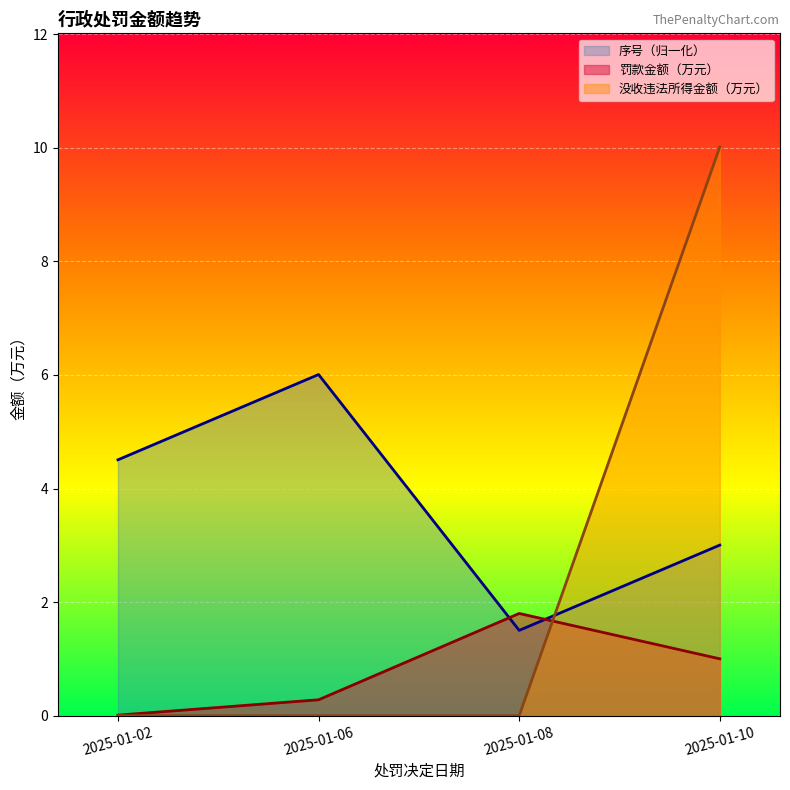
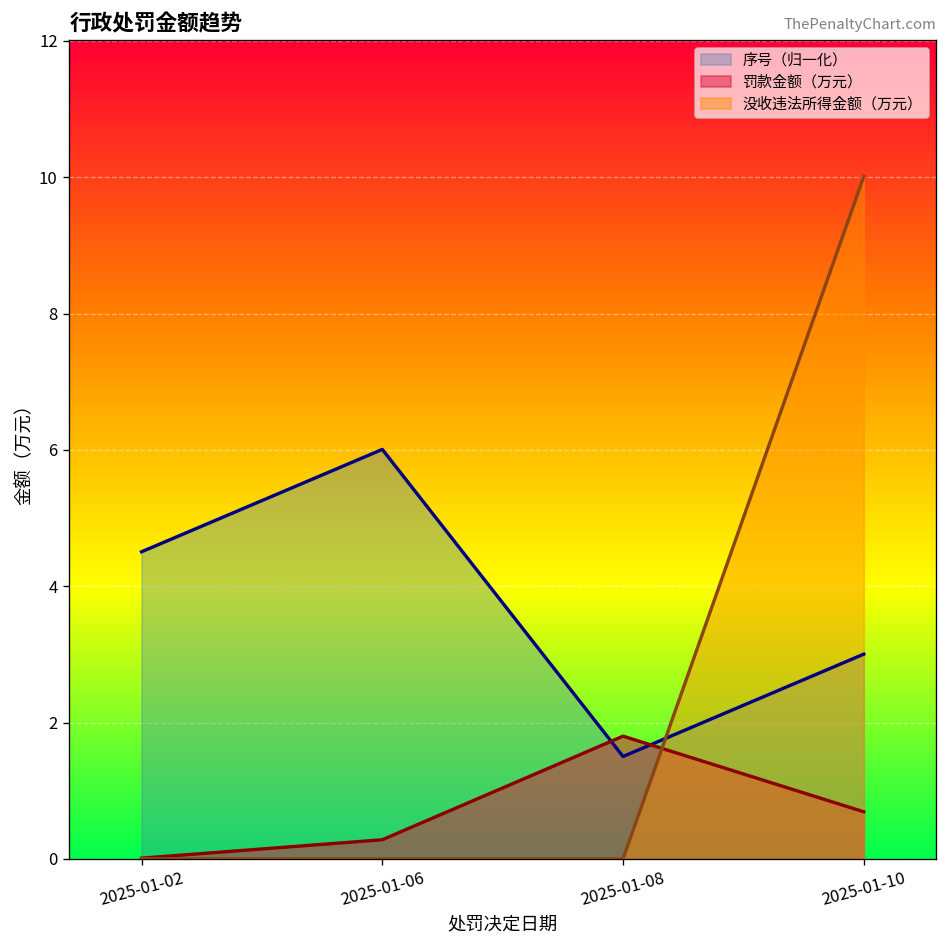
  {
    "序号（归一化）": {
      "2025-01-02": 4.5,
      "2025-01-06": 6.0,
      "2025-01-08": 1.5,
      "2025-01-10": 3.0
    },
    "罚款金额（万元）": {
      "2025-01-06": 0.3,
      "2025-01-08": 1.8,
-     "2025-01-10": 1.0
+     "2025-01-10": 0.7
    },
    "没收违法所得金额（万元）": {
      "2025-01-06": 0.0,
      "2025-01-08": 0.0,
      "2025-01-10": 10.0
    }
  }
